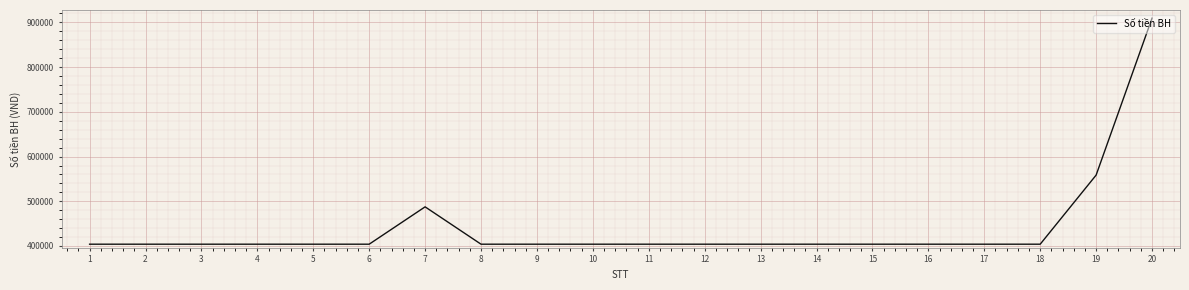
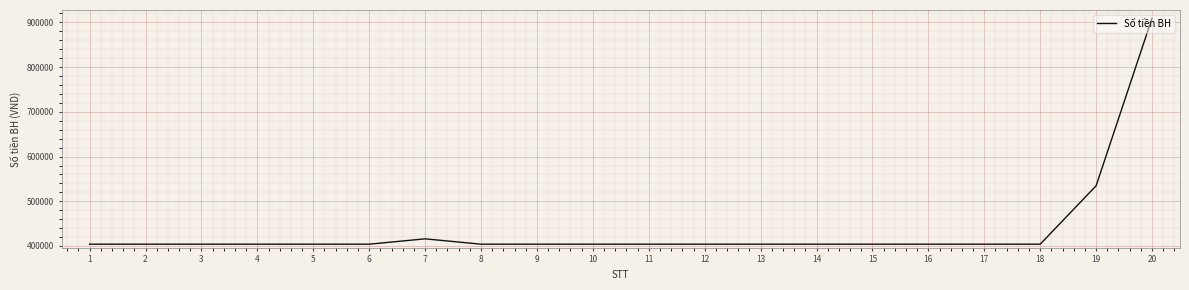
  {
    "1": 400000,
    "2": 400000,
    "3": 400000,
    "4": 400000,
    "5": 400000,
    "6": 400000,
-   "7": 490000,
+   "7": 420000,
    "8": 400000,
    "9": 400000,
    "10": 400000,
    "11": 400000,
    "12": 400000,
    "13": 400000,
    "14": 400000,
    "15": 400000,
    "16": 400000,
    "17": 400000,
    "18": 400000,
-   "19": 560000
+   "19": 530000
  }
